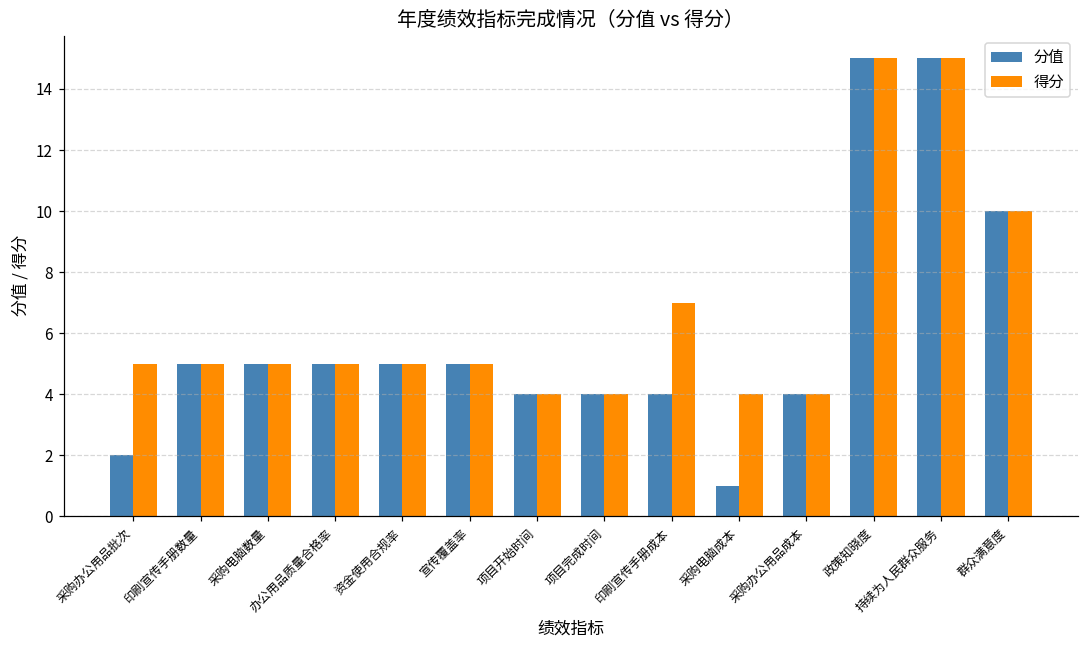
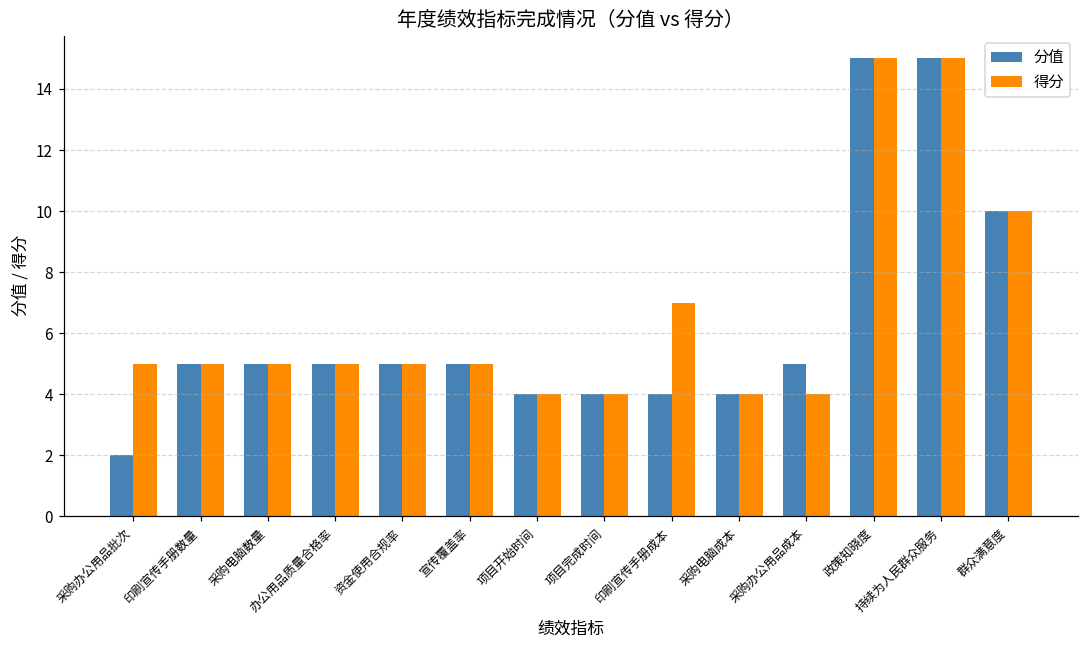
  {
    "分值": {
      "采购办公用品批次": 2,
      "印刷宣传手册数量": 5,
      "采购电脑数量": 5,
      "办公用品质量合格率": 5,
      "资金使用合规率": 5,
      "宣传覆盖率": 5,
      "项目开始时间": 4,
      "项目完成时间": 4,
      "印刷宣传手册成本": 4,
-     "采购电脑成本": 1,
-     "采购办公用品成本": 4,
+     "采购电脑成本": 4,
+     "采购办公用品成本": 5,
      "政策知晓度": 15,
      "持续为人民群众服务": 15,
      "群众满意度": 10
    },
    "得分": {
      "采购办公用品批次": 5,
      "印刷宣传手册数量": 5,
      "采购电脑数量": 5,
      "办公用品质量合格率": 5,
      "资金使用合规率": 5,
      "宣传覆盖率": 5,
      "项目开始时间": 4,
      "项目完成时间": 4,
      "印刷宣传手册成本": 7,
      "采购电脑成本": 4,
      "采购办公用品成本": 4,
      "政策知晓度": 15,
      "持续为人民群众服务": 15,
      "群众满意度": 10
    }
  }
